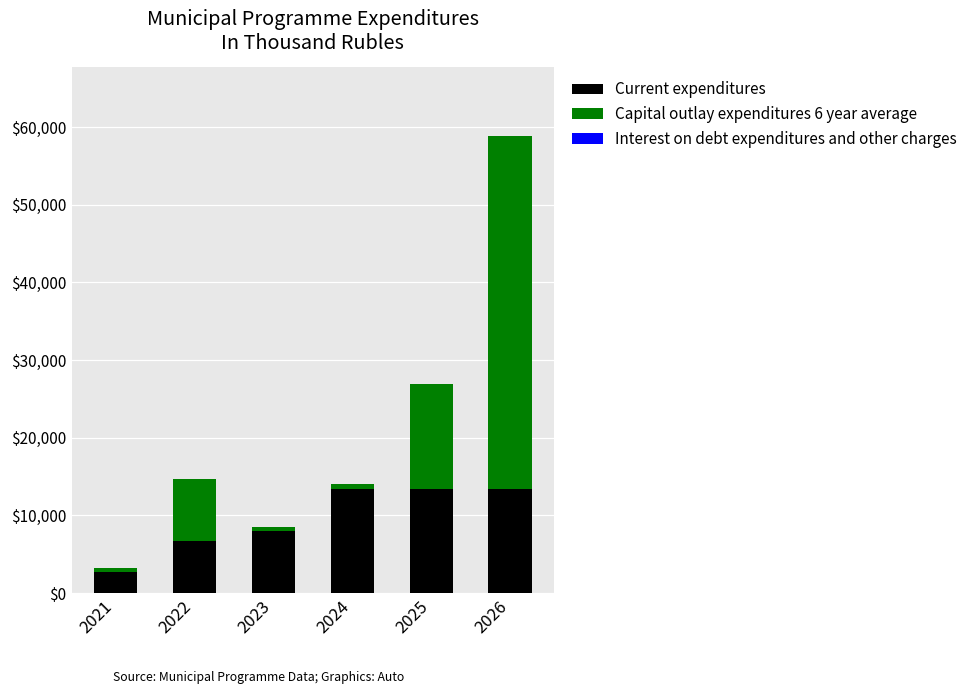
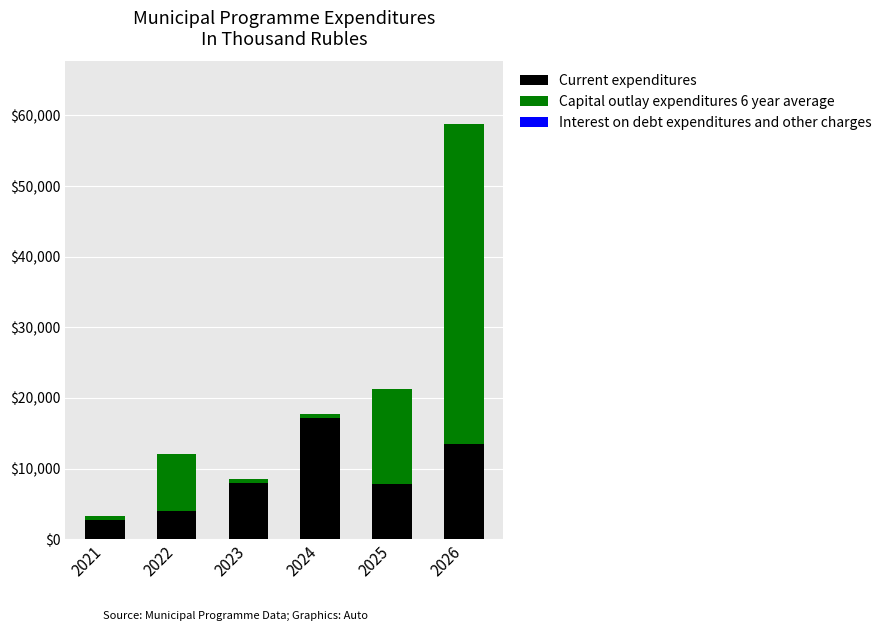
  {
    "Current expenditures": {
      "2021": "$3,000",
-     "2022": "$7,000",
+     "2022": "$4,000",
      "2023": "$8,000",
-     "2024": "$13,000",
-     "2025": "$13,000",
+     "2024": "$17,000",
+     "2025": "$8,000",
      "2026": "$13,000"
    }
  }
